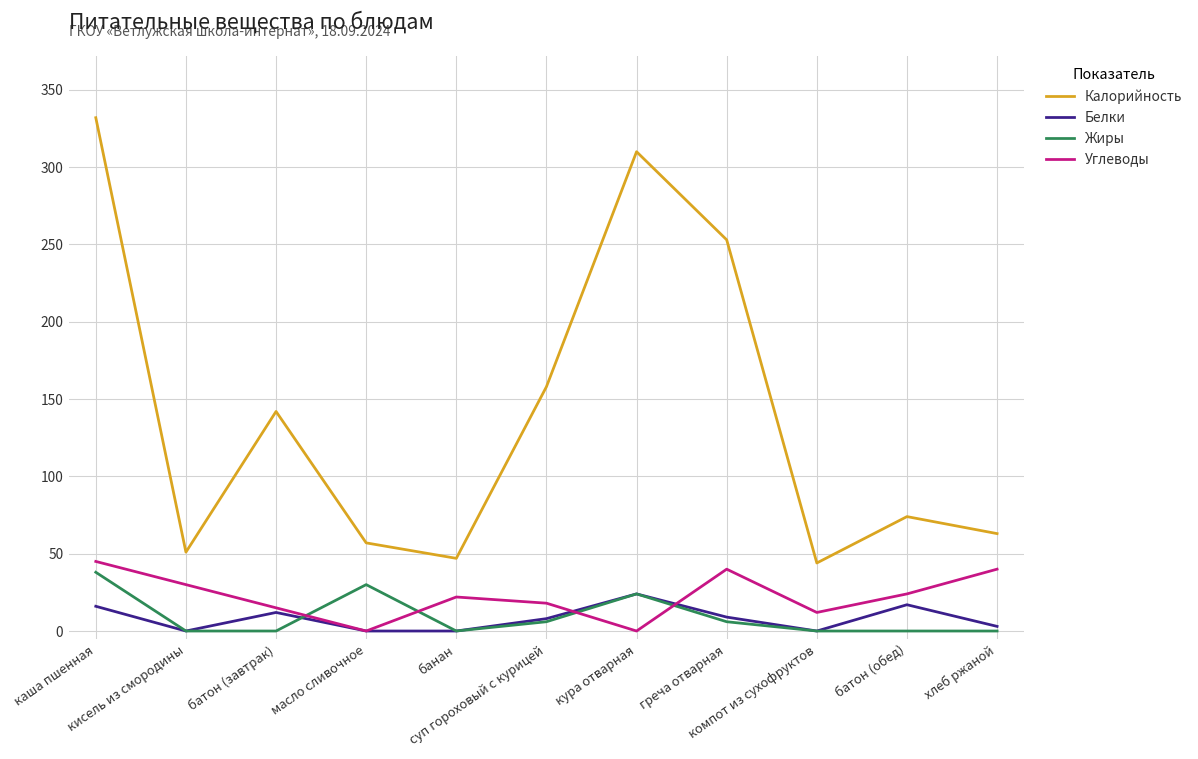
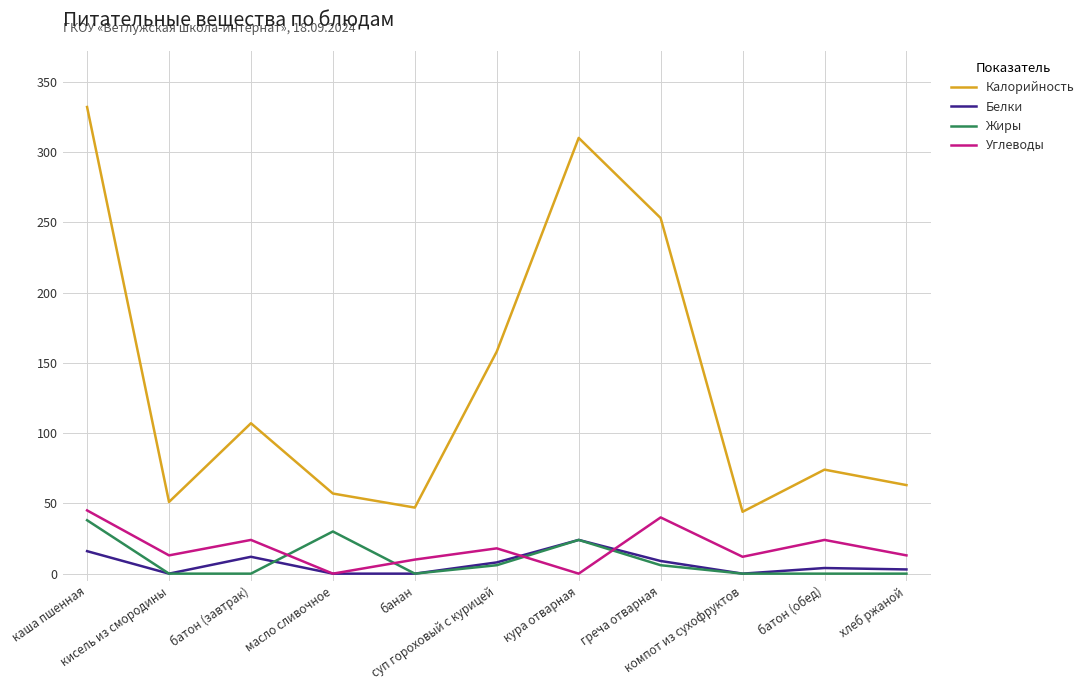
  {
    "Калорийность": {
      "каша пшенная": 332,
      "кисель из смородины": 51,
-     "батон (завтрак)": 142,
+     "батон (завтрак)": 107,
      "масло сливочное": 57,
      "банан": 47,
      "суп гороховый с курицей": 158,
      "кура отварная": 310,
      "греча отварная": 253,
      "компот из сухофруктов": 44,
      "батон (обед)": 74,
      "хлеб ржаной": 63
    },
    "Белки": {
      "каша пшенная": 16,
      "батон (завтрак)": 12,
      "суп гороховый с курицей": 8,
      "греча отварная": 9,
-     "батон (обед)": 17,
+     "батон (обед)": 4,
      "хлеб ржаной": 3
    },
    "Жиры": {
      "каша пшенная": 38,
      "батон (завтрак)": 0,
      "масло сливочное": 30,
      "суп гороховый с курицей": 6,
      "греча отварная": 6,
      "батон (обед)": 0,
      "хлеб ржаной": 0
    },
    "Углеводы": {
      "каша пшенная": 45,
-     "кисель из смородины": 30,
-     "батон (завтрак)": 15,
-     "банан": 22,
+     "кисель из смородины": 13,
+     "батон (завтрак)": 24,
+     "банан": 10,
      "суп гороховый с курицей": 18,
      "кура отварная": 0,
      "греча отварная": 40,
      "компот из сухофруктов": 12,
      "батон (обед)": 24,
-     "хлеб ржаной": 40
+     "хлеб ржаной": 13
    }
  }
